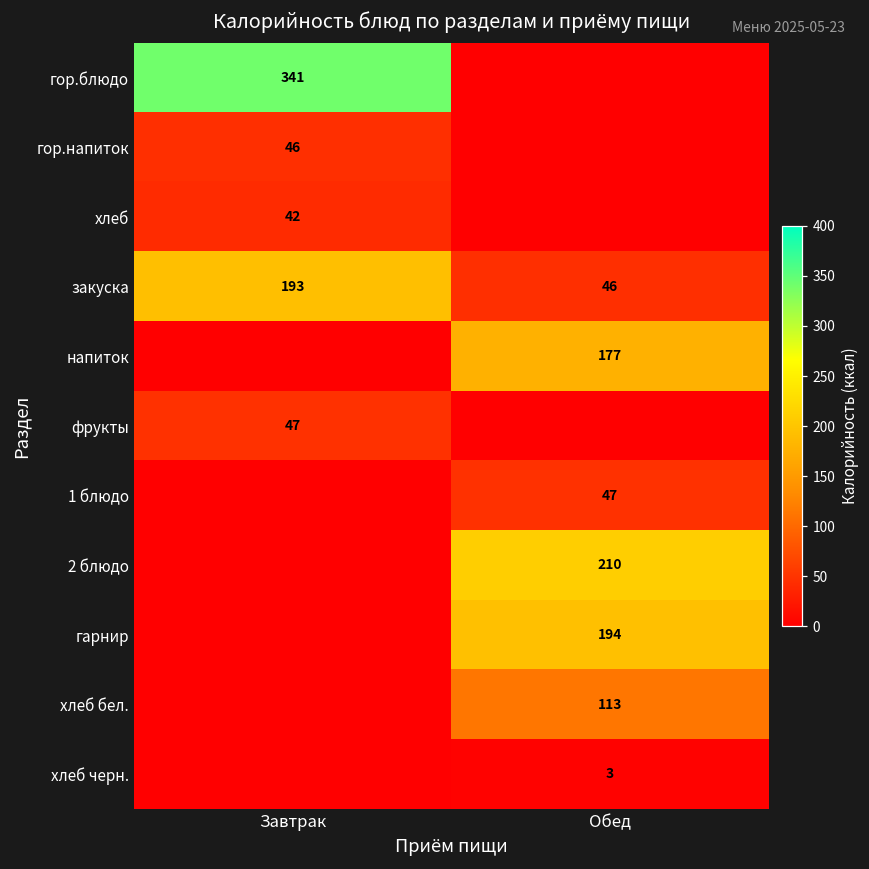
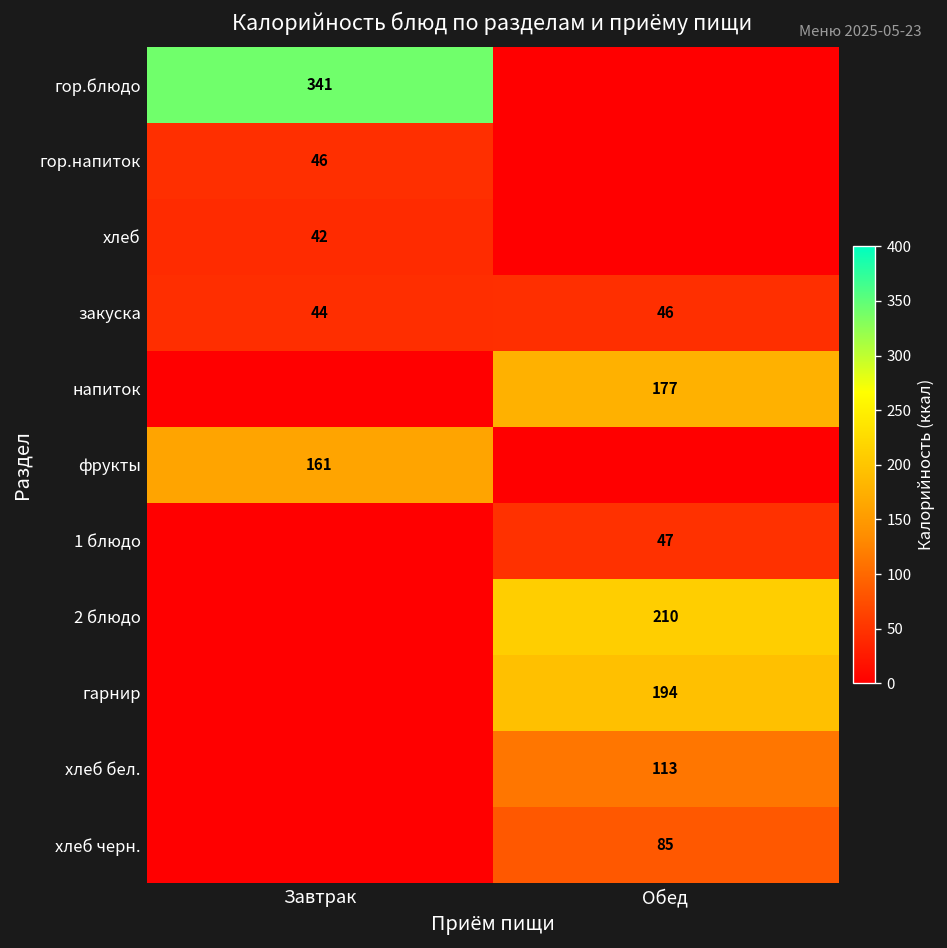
  {
    "гор.блюдо": {
      "Завтрак": 341
    },
    "гор.напиток": {
      "Завтрак": 46
    },
    "хлеб": {
      "Завтрак": 42
    },
    "закуска": {
-     "Завтрак": 193,
+     "Завтрак": 44,
      "Обед": 46
    },
    "напиток": {
      "Обед": 177
    },
    "фрукты": {
-     "Завтрак": 47
+     "Завтрак": 161
    },
    "1 блюдо": {
      "Обед": 47
    },
    "2 блюдо": {
      "Обед": 210
    },
    "гарнир": {
      "Обед": 194
    },
    "хлеб бел.": {
      "Обед": 113
    },
    "хлеб черн.": {
-     "Обед": 3
+     "Обед": 85
    }
  }
